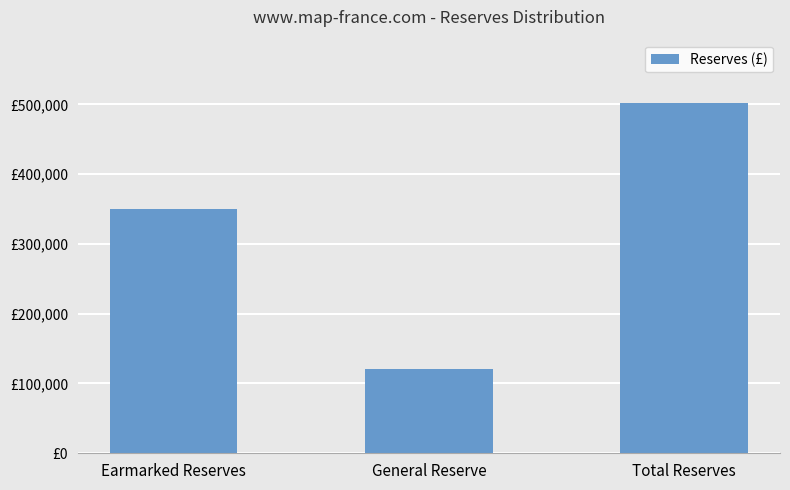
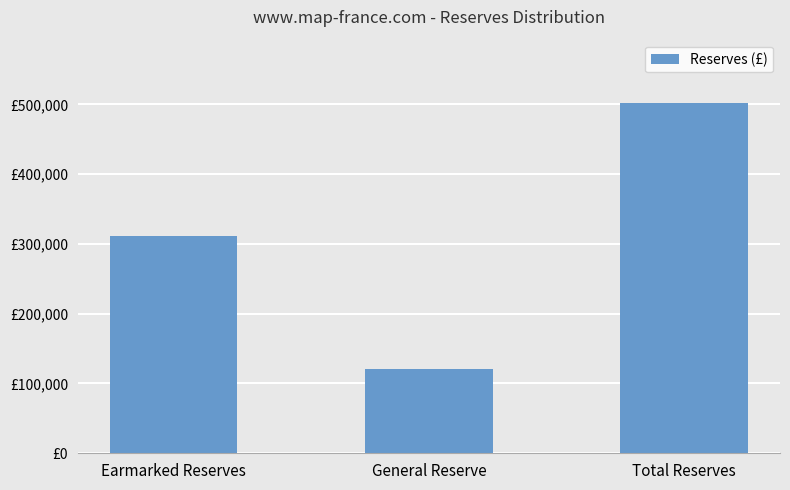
  {
-   "Earmarked Reserves": "£350,000",
+   "Earmarked Reserves": "£310,000",
    "General Reserve": "£120,000",
    "Total Reserves": "£500,000"
  }
